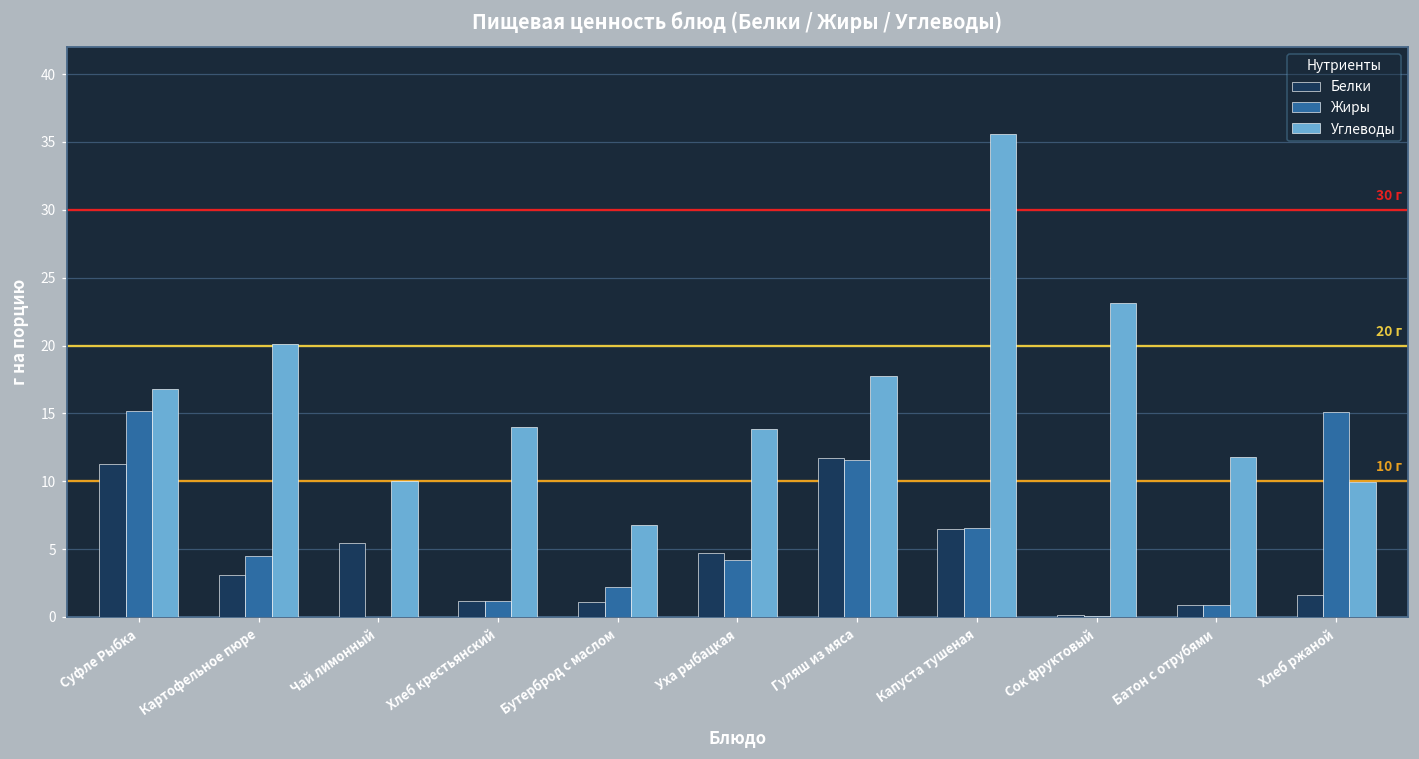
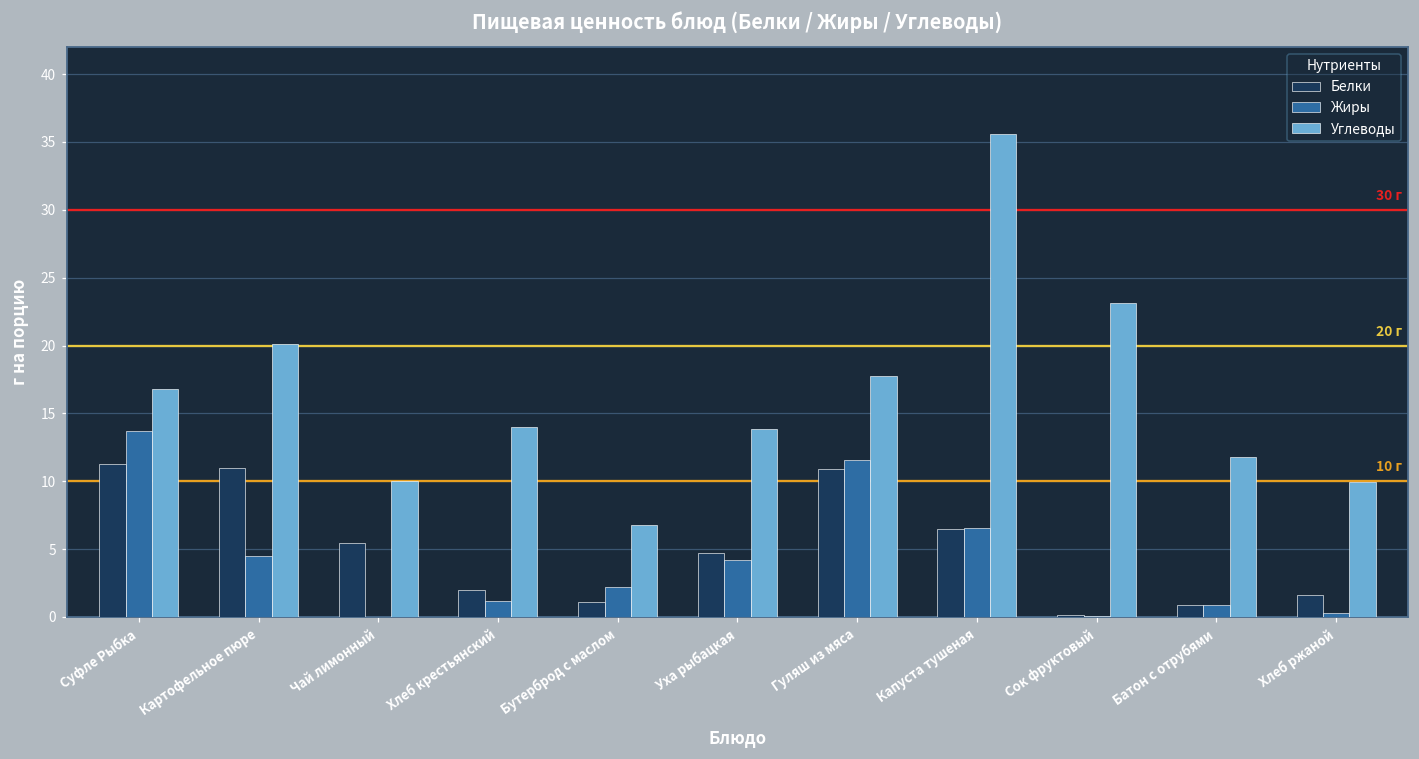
  {
    "Белки": {
      "Суфле Рыбка": 11.3,
-     "Картофельное пюре": 3.1,
+     "Картофельное пюре": 11.0,
      "Чай лимонный": 5.5,
-     "Хлеб крестьянский": 1.2,
+     "Хлеб крестьянский": 2.0,
      "Бутерброд с маслом": 1.1,
      "Уха рыбацкая": 4.7,
-     "Гуляш из мяса": 11.7,
+     "Гуляш из мяса": 10.9,
      "Капуста тушеная": 6.5,
      "Батон с отрубями": 0.9,
      "Хлеб ржаной": 1.7
    },
    "Жиры": {
-     "Суфле Рыбка": 15.2,
+     "Суфле Рыбка": 13.7,
      "Картофельное пюре": 4.5,
      "Хлеб крестьянский": 1.2,
      "Бутерброд с маслом": 2.2,
      "Уха рыбацкая": 4.2,
      "Гуляш из мяса": 11.6,
      "Капуста тушеная": 6.6,
      "Батон с отрубями": 0.9,
-     "Хлеб ржаной": 15.1
+     "Хлеб ржаной": 0.3
    },
    "Углеводы": {
      "Хлеб ржаной": 10
    }
  }
